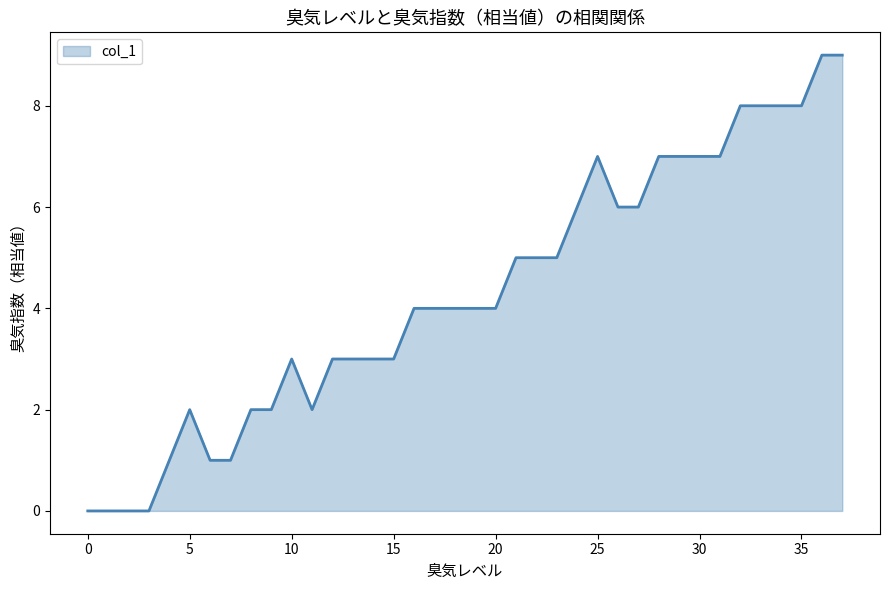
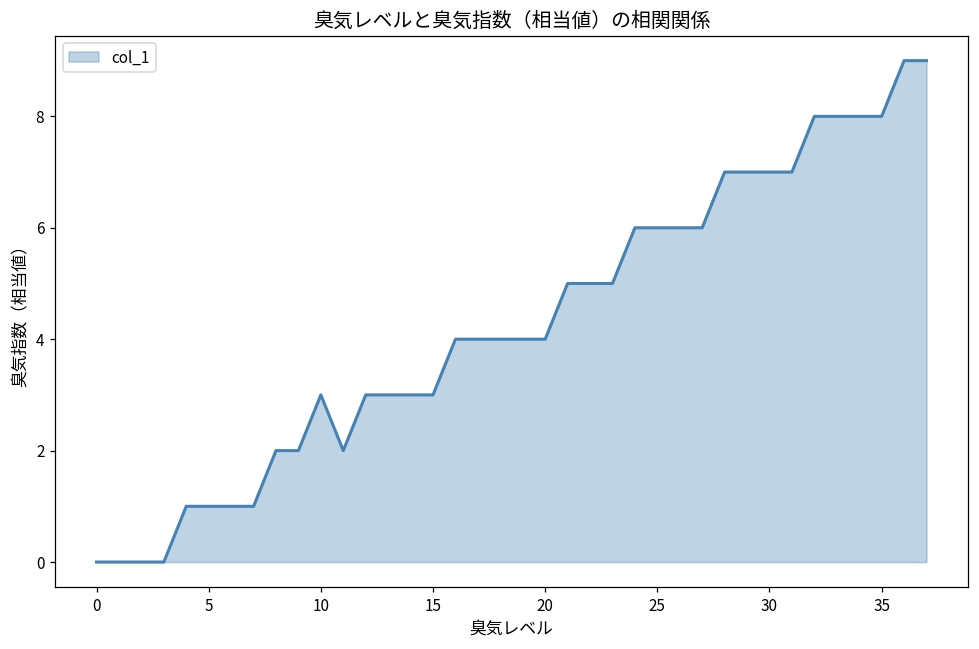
  {
    "0": 0,
-   "5": 2,
+   "5": 1,
    "10": 3,
    "15": 3,
    "20": 4,
-   "25": 7,
+   "25": 6,
    "30": 7,
    "35": 8
  }
